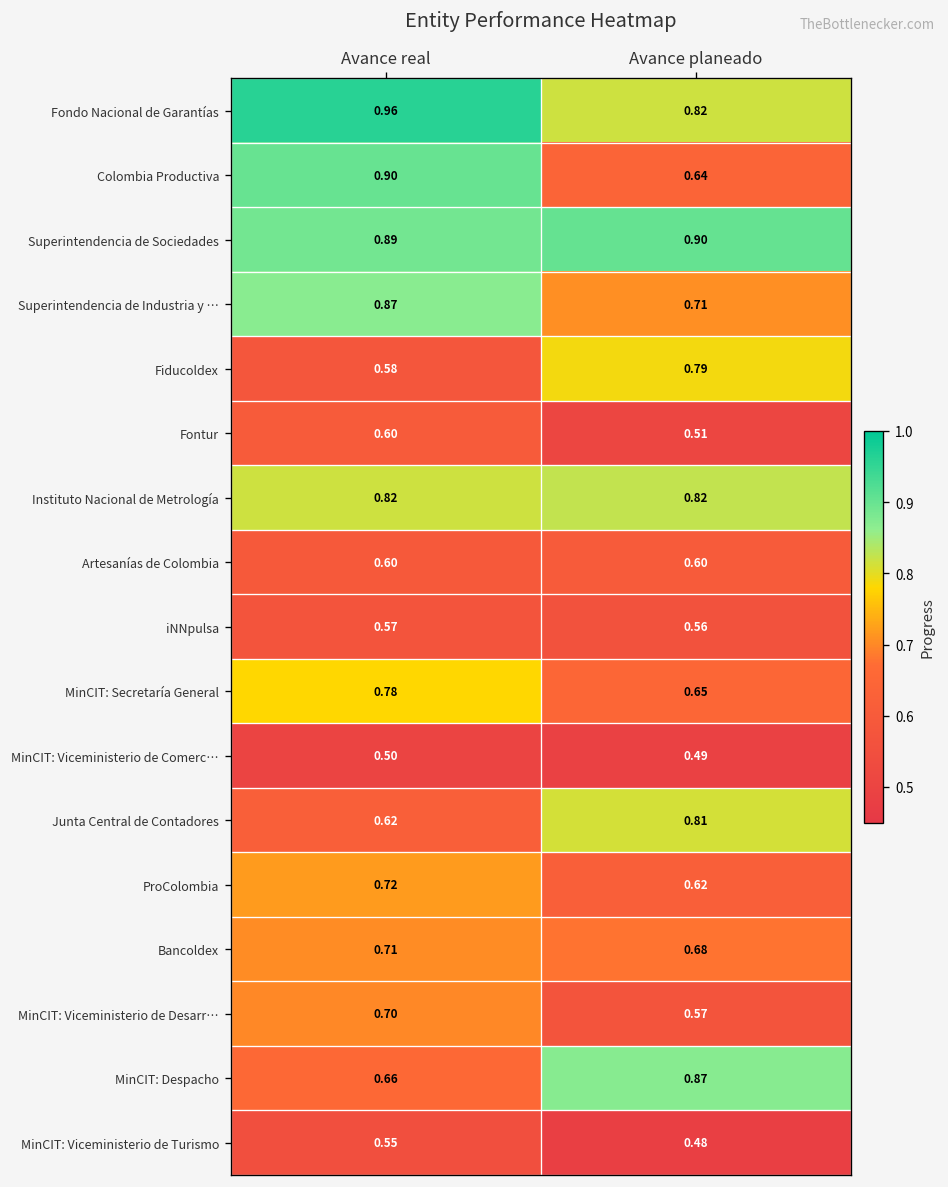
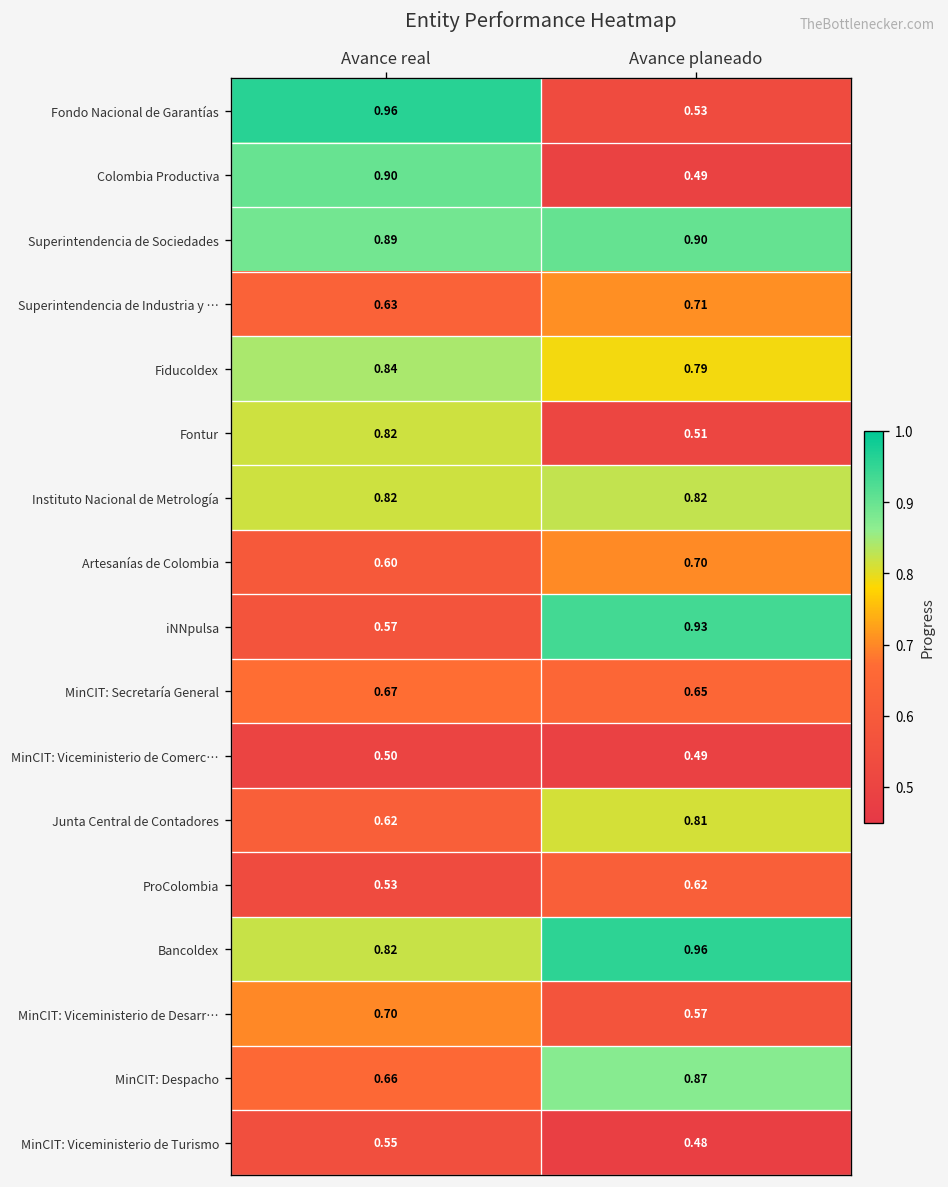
  {
    "Fondo Nacional de Garantías": {
      "Avance real": 0.96,
-     "Avance planeado": 0.82
+     "Avance planeado": 0.53
    },
    "Colombia Productiva": {
      "Avance real": 0.90,
-     "Avance planeado": 0.64
+     "Avance planeado": 0.49
    },
    "Superintendencia de Sociedades": {
      "Avance real": 0.89,
      "Avance planeado": 0.90
    },
    "Superintendencia de Industria y …": {
-     "Avance real": 0.87,
+     "Avance real": 0.63,
      "Avance planeado": 0.71
    },
    "Fiducoldex": {
-     "Avance real": 0.58,
+     "Avance real": 0.84,
      "Avance planeado": 0.79
    },
    "Fontur": {
-     "Avance real": 0.60,
+     "Avance real": 0.82,
      "Avance planeado": 0.51
    },
    "Instituto Nacional de Metrología": {
      "Avance real": 0.82,
      "Avance planeado": 0.82
    },
    "Artesanías de Colombia": {
      "Avance real": 0.60,
-     "Avance planeado": 0.60
+     "Avance planeado": 0.70
    },
    "iNNpulsa": {
      "Avance real": 0.57,
-     "Avance planeado": 0.56
+     "Avance planeado": 0.93
    },
    "MinCIT: Secretaría General": {
-     "Avance real": 0.78,
+     "Avance real": 0.67,
      "Avance planeado": 0.65
    },
    "MinCIT: Viceministerio de Comerc…": {
      "Avance real": 0.50,
      "Avance planeado": 0.49
    },
    "Junta Central de Contadores": {
      "Avance real": 0.62,
      "Avance planeado": 0.81
    },
    "ProColombia": {
-     "Avance real": 0.72,
+     "Avance real": 0.53,
      "Avance planeado": 0.62
    },
    "Bancoldex": {
-     "Avance real": 0.71,
-     "Avance planeado": 0.68
+     "Avance real": 0.82,
+     "Avance planeado": 0.96
    },
    "MinCIT: Viceministerio de Desarr…": {
      "Avance real": 0.70,
      "Avance planeado": 0.57
    },
    "MinCIT: Despacho": {
      "Avance real": 0.66,
      "Avance planeado": 0.87
    },
    "MinCIT: Viceministerio de Turismo": {
      "Avance real": 0.55,
      "Avance planeado": 0.48
    }
  }
